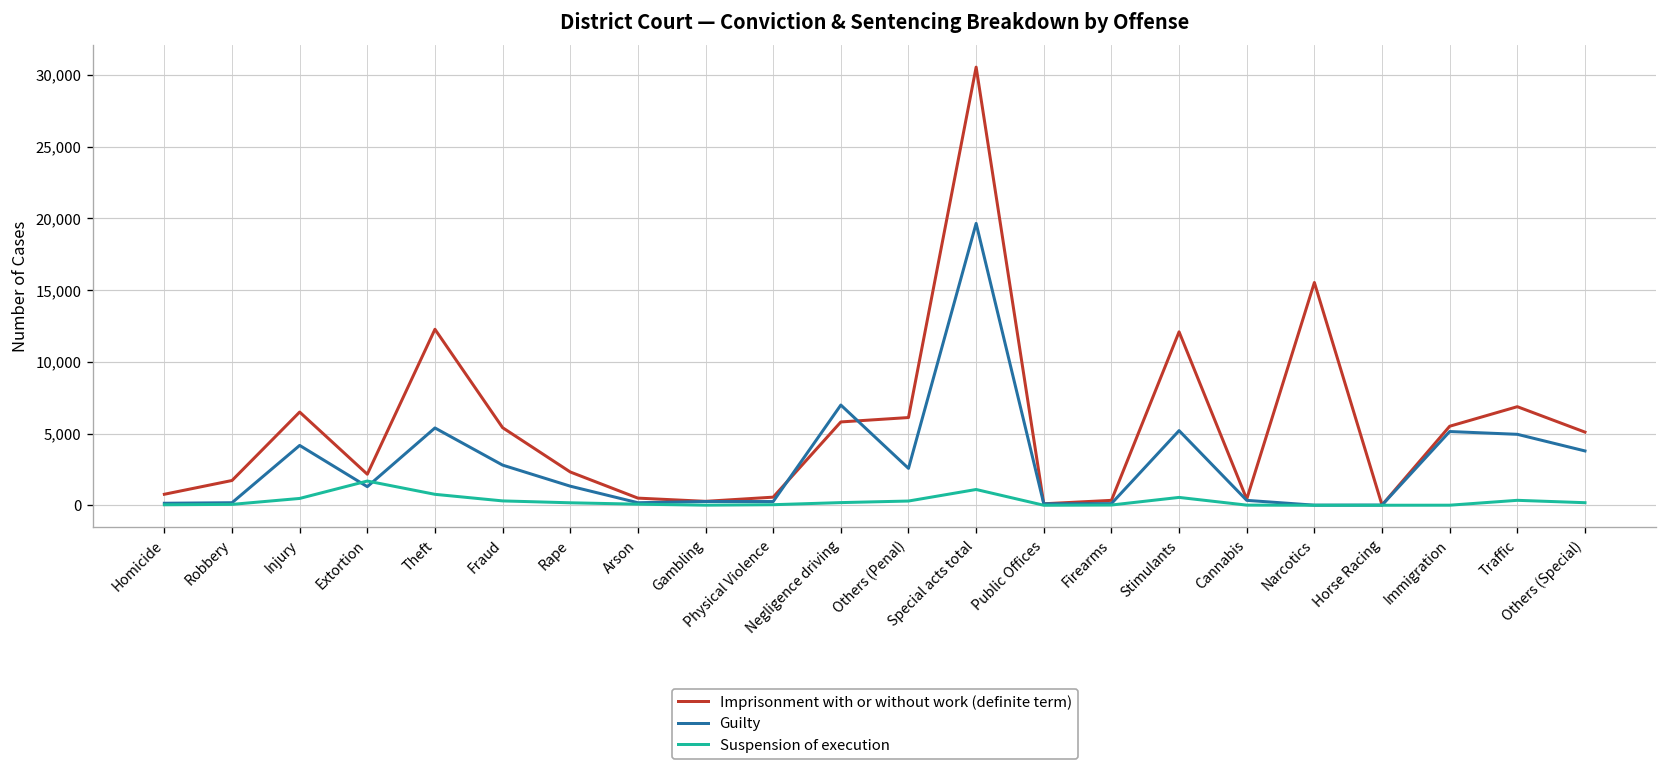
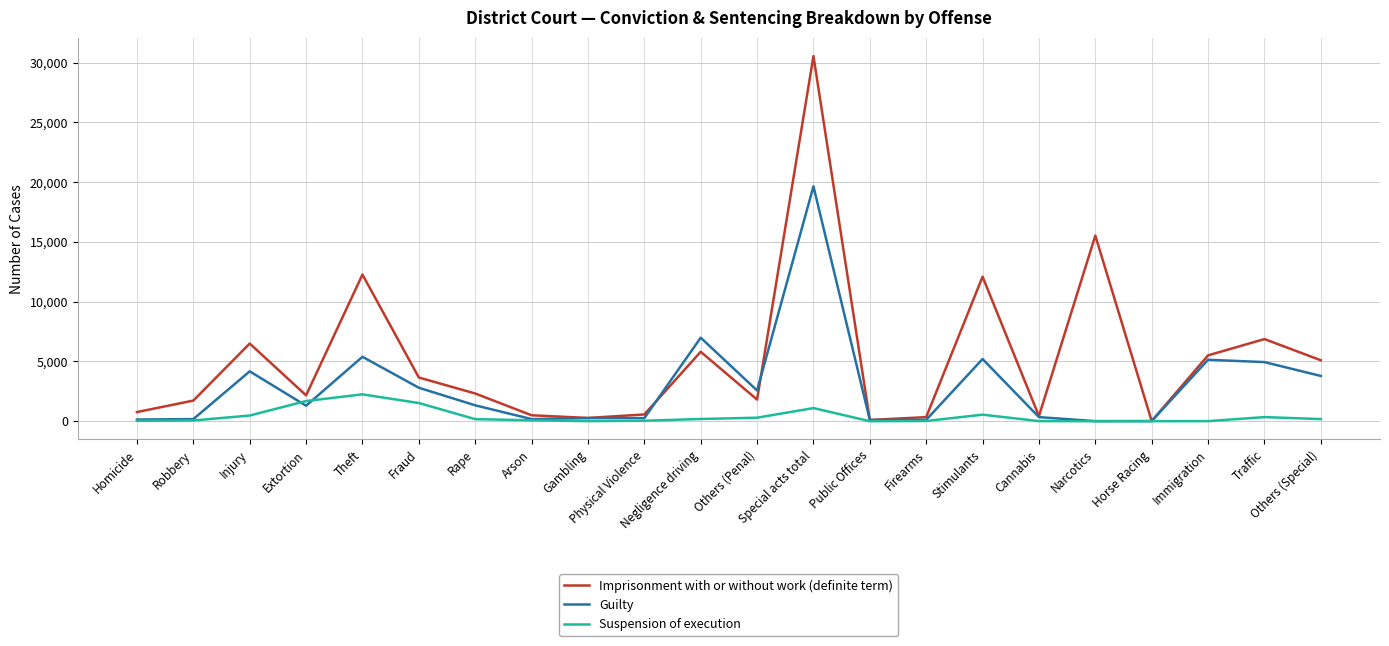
  {
    "Imprisonment with or without work (definite term)": {
      "Homicide": "800",
      "Robbery": "1,700",
      "Injury": "6,500",
      "Extortion": "2,200",
      "Theft": "12,300",
-     "Fraud": "5,400",
+     "Fraud": "3,700",
      "Rape": "2,300",
      "Arson": "500",
      "Physical Violence": "600",
      "Negligence driving": "5,800",
-     "Others (Penal)": "6,100",
+     "Others (Penal)": "1,800",
      "Special acts total": "30,500",
      "Firearms": "300",
      "Stimulants": "12,100",
      "Narcotics": "15,500",
      "Immigration": "5,500",
      "Traffic": "6,900",
      "Others (Special)": "5,100"
    },
    "Guilty": {
      "Injury": "4,200",
      "Extortion": "1,300",
      "Theft": "5,400",
      "Fraud": "2,800",
      "Rape": "1,300",
      "Physical Violence": "300",
      "Negligence driving": "7,000",
      "Others (Penal)": "2,600",
      "Special acts total": "19,600",
      "Stimulants": "5,200",
      "Immigration": "5,100",
      "Traffic": "4,900",
      "Others (Special)": "3,800"
    },
    "Suspension of execution": {
      "Injury": "500",
      "Extortion": "1,700",
-     "Theft": "800",
-     "Fraud": "300",
+     "Theft": "2,200",
+     "Fraud": "1,500",
      "Rape": "200",
      "Gambling": "0",
      "Physical Violence": "0",
      "Negligence driving": "200",
      "Others (Penal)": "300",
      "Special acts total": "1,100",
      "Stimulants": "500",
      "Cannabis": "0",
      "Immigration": "0",
      "Traffic": "300",
      "Others (Special)": "200"
    }
  }
